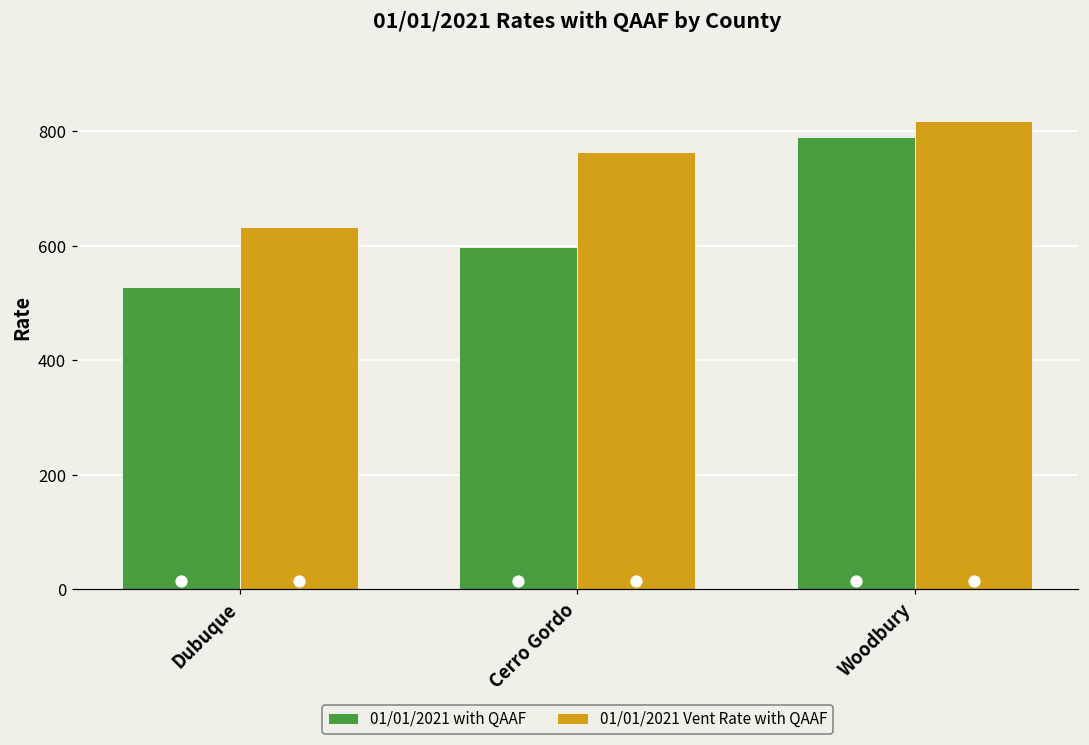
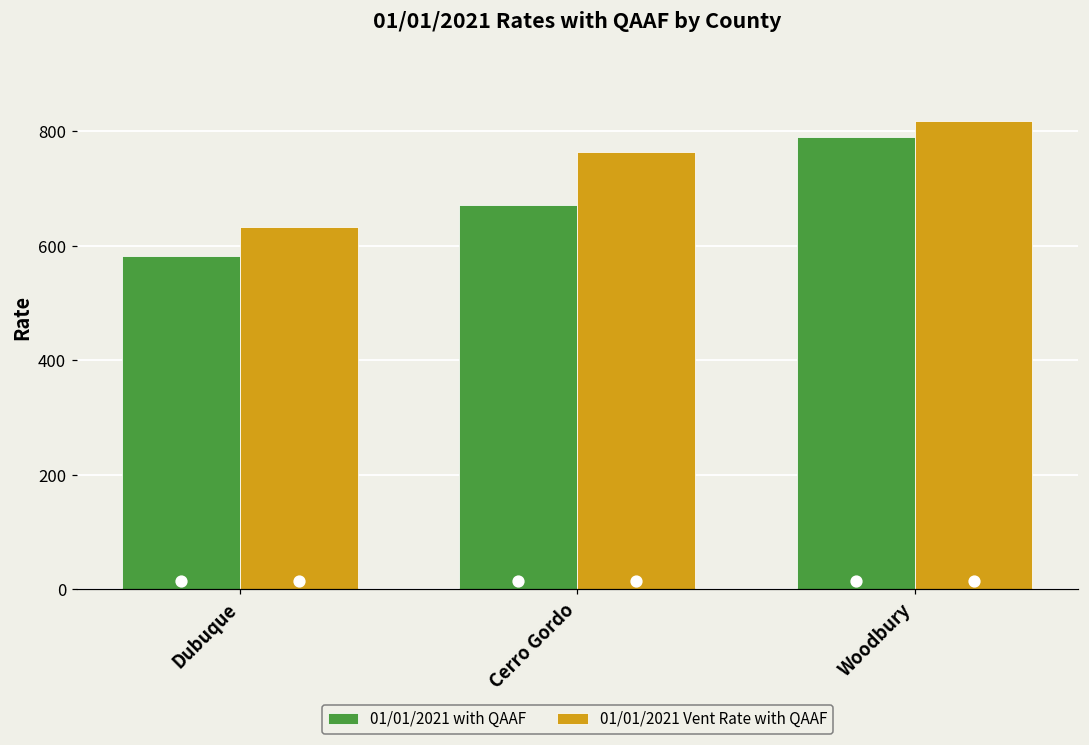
  {
    "01/01/2021 with QAAF": {
-     "Dubuque": 530,
-     "Cerro Gordo": 600,
+     "Dubuque": 580,
+     "Cerro Gordo": 670,
      "Woodbury": 790
    },
    "01/01/2021 Vent Rate with QAAF": {
      "Dubuque": 630,
      "Cerro Gordo": 760,
      "Woodbury": 820
    }
  }
